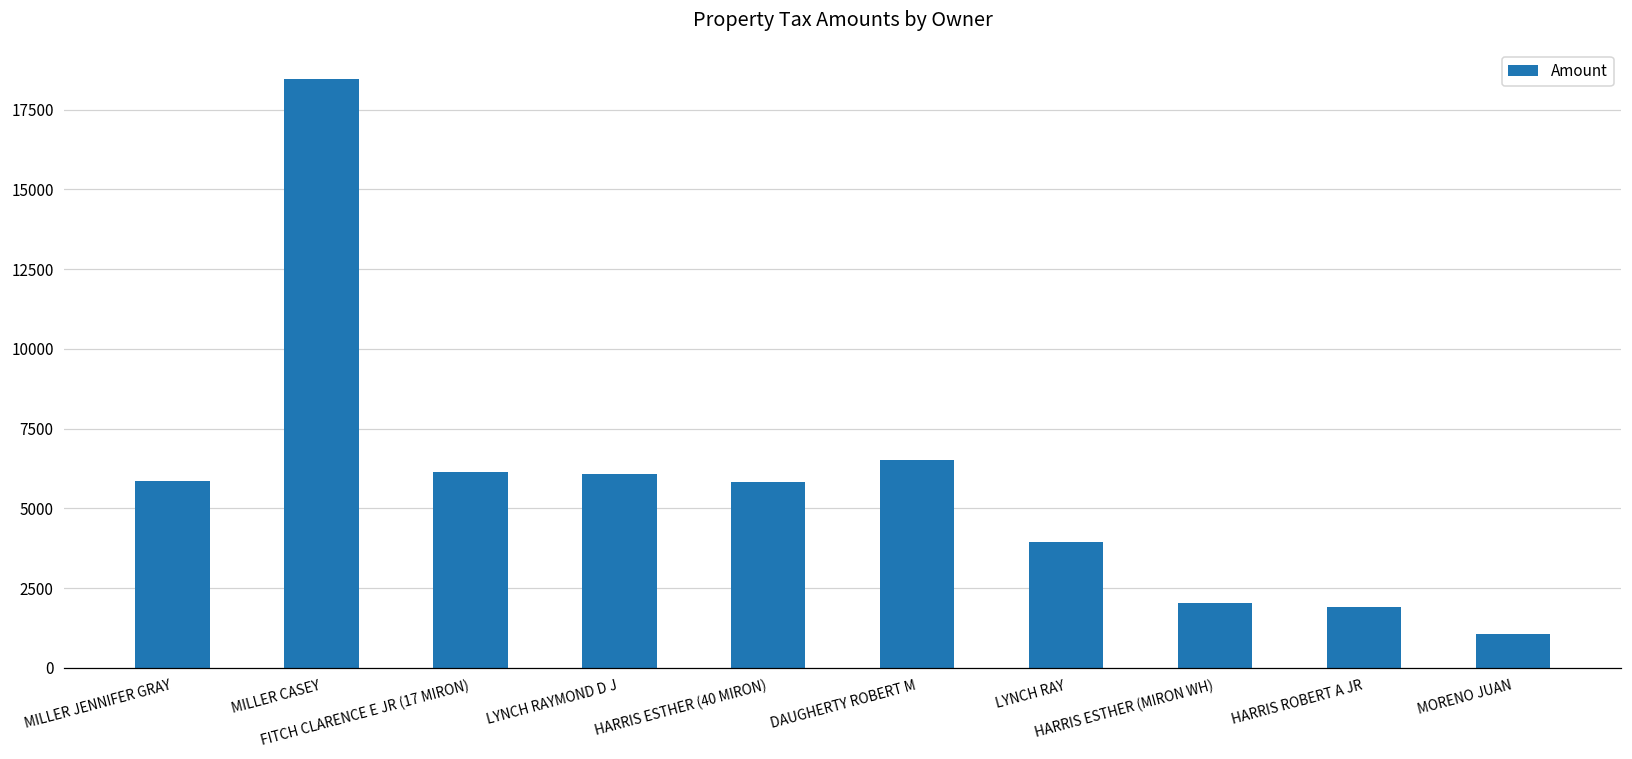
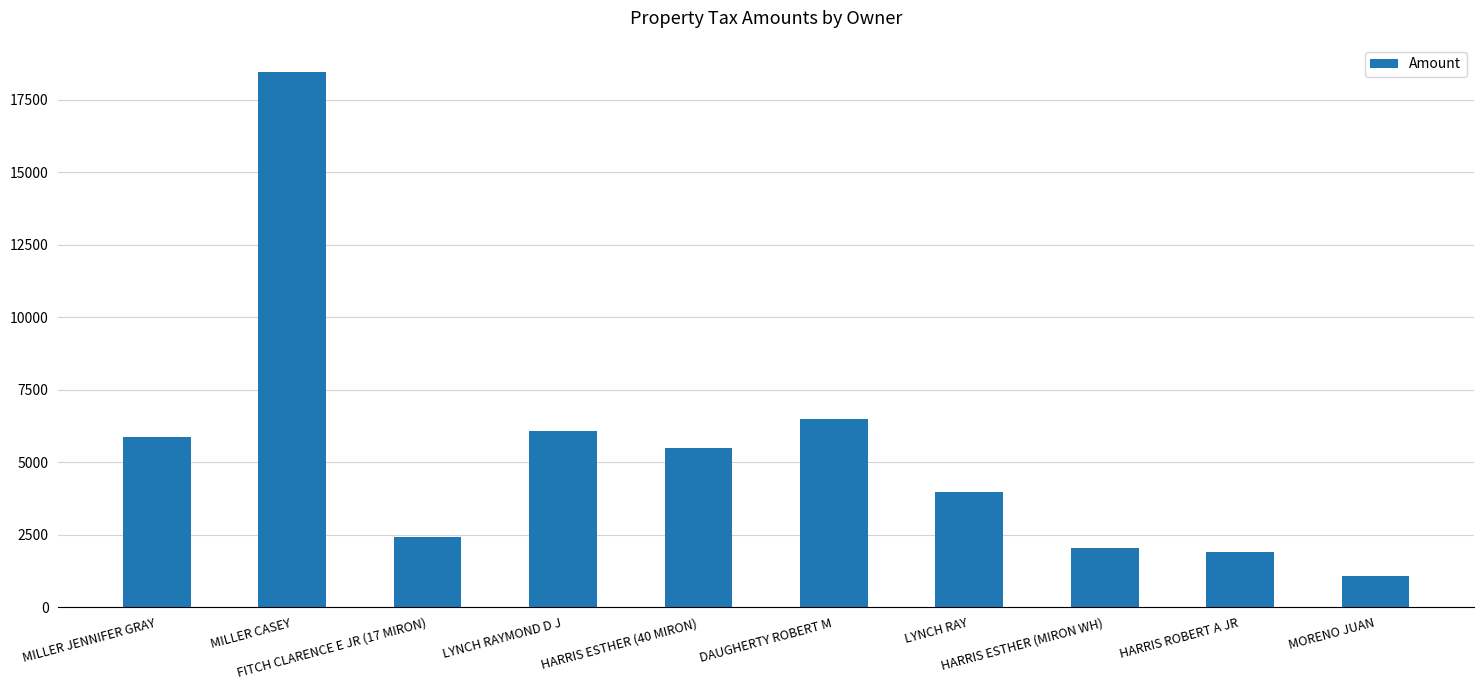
  {
    "MILLER JENNIFER GRAY": 5900,
    "MILLER CASEY": 18500,
-   "FITCH CLARENCE E JR (17 MIRON)": 6100,
+   "FITCH CLARENCE E JR (17 MIRON)": 2400,
    "LYNCH RAYMOND D J": 6100,
-   "HARRIS ESTHER (40 MIRON)": 5800,
+   "HARRIS ESTHER (40 MIRON)": 5500,
    "DAUGHERTY ROBERT M": 6500,
    "LYNCH RAY": 4000,
    "HARRIS ESTHER (MIRON WH)": 2000,
    "HARRIS ROBERT A JR": 1900,
    "MORENO JUAN": 1100
  }
